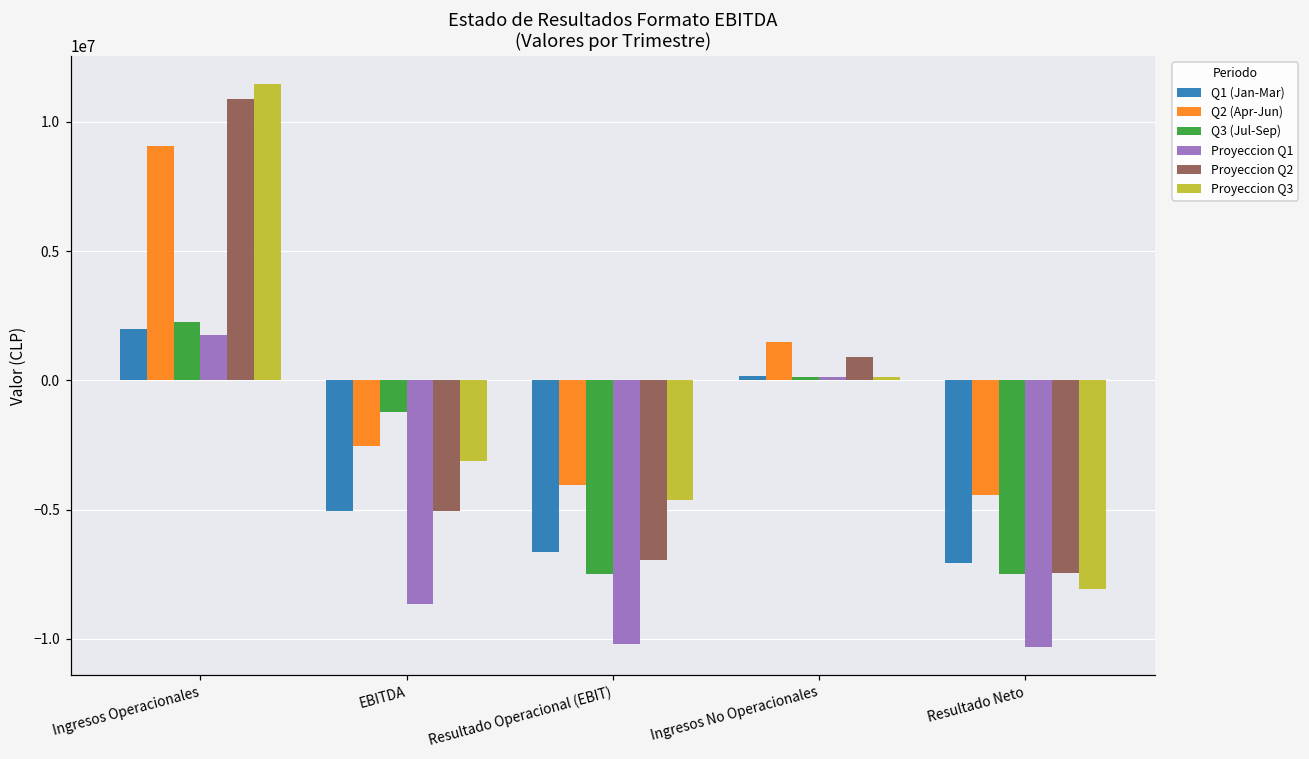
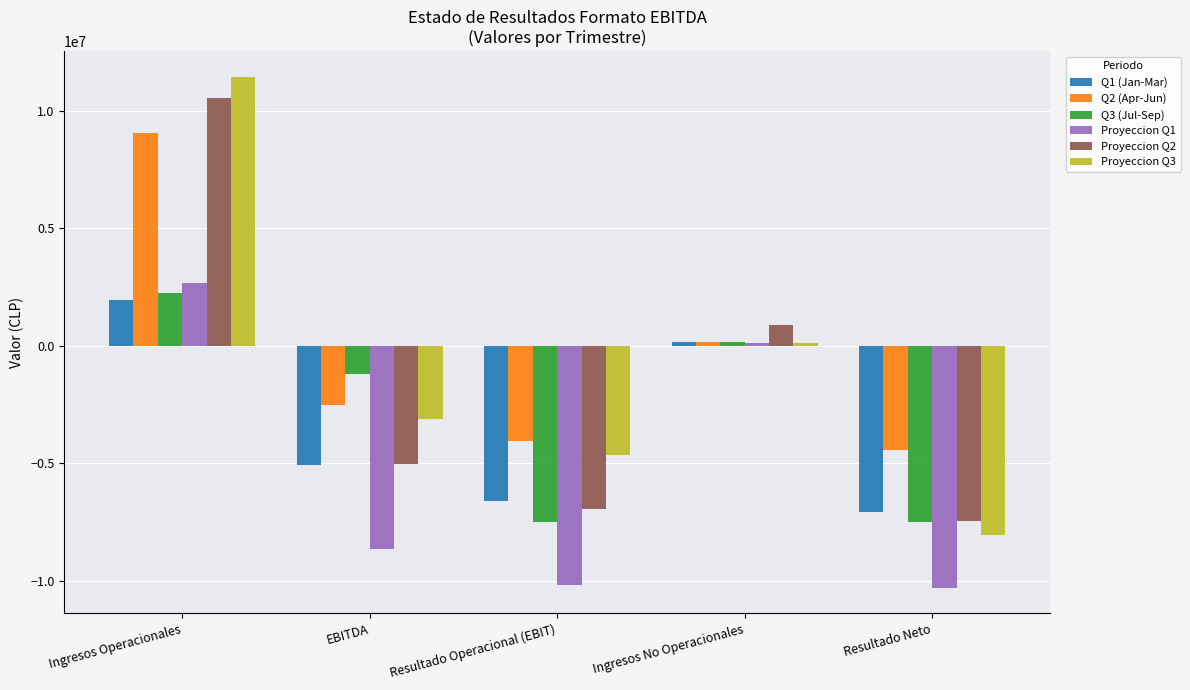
  {
    "Q1 (Jan-Mar)": {
      "Ingresos Operacionales": 2000000,
      "EBITDA": -5100000,
      "Resultado Operacional (EBIT)": -6600000,
      "Ingresos No Operacionales": 100000,
      "Resultado Neto": -7100000
    },
    "Q2 (Apr-Jun)": {
      "Ingresos Operacionales": 9100000,
      "EBITDA": -2500000,
      "Resultado Operacional (EBIT)": -4000000,
-     "Ingresos No Operacionales": 1500000,
+     "Ingresos No Operacionales": 200000,
      "Resultado Neto": -4500000
    },
    "Q3 (Jul-Sep)": {
      "Ingresos Operacionales": 2200000,
      "EBITDA": -1200000,
      "Resultado Operacional (EBIT)": -7500000,
      "Ingresos No Operacionales": 100000,
      "Resultado Neto": -7500000
    },
    "Proyeccion Q1": {
-     "Ingresos Operacionales": 1800000,
+     "Ingresos Operacionales": 2700000,
      "EBITDA": -8700000,
      "Resultado Operacional (EBIT)": -10200000,
      "Ingresos No Operacionales": 100000,
      "Resultado Neto": -10300000
    },
    "Proyeccion Q2": {
-     "Ingresos Operacionales": 10900000,
+     "Ingresos Operacionales": 10500000,
      "EBITDA": -5000000,
      "Resultado Operacional (EBIT)": -7000000,
      "Ingresos No Operacionales": 900000,
      "Resultado Neto": -7500000
    },
    "Proyeccion Q3": {
      "Ingresos Operacionales": 11400000,
      "EBITDA": -3100000,
      "Resultado Operacional (EBIT)": -4600000,
      "Ingresos No Operacionales": 100000,
      "Resultado Neto": -8100000
    }
  }
